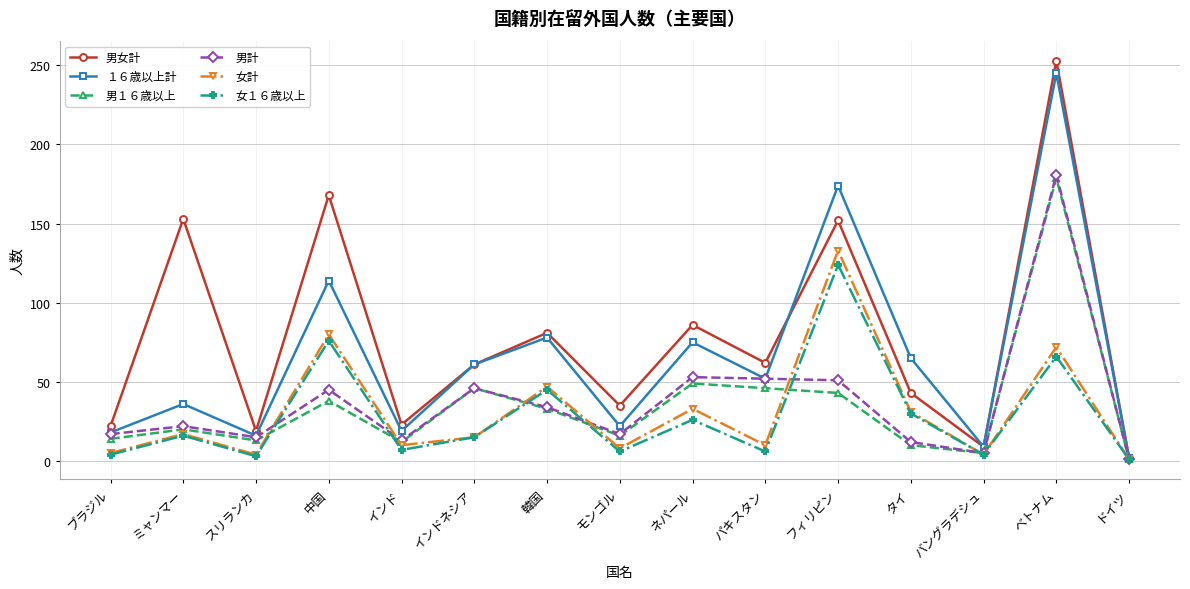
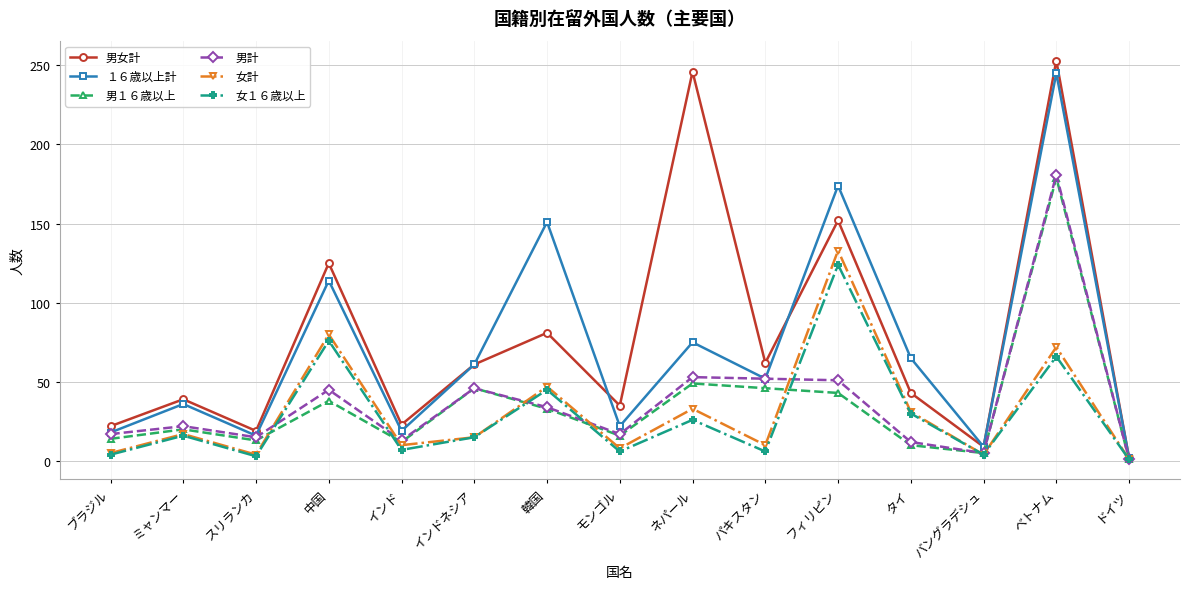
  {
    "男女計": {
      "ブラジル": 22,
-     "ミャンマー": 153,
+     "ミャンマー": 39,
      "スリランカ": 19,
-     "中国": 168,
+     "中国": 125,
      "インド": 23,
      "韓国": 81,
      "モンゴル": 35,
-     "ネパール": 86,
+     "ネパール": 246,
      "パキスタン": 62,
      "フィリピン": 152,
      "タイ": 43,
      "ベトナム": 253
    },
    "１６歳以上計": {
      "ミャンマー": 36,
      "中国": 114,
      "インド": 19,
-     "韓国": 78,
+     "韓国": 151,
      "モンゴル": 22,
      "ネパール": 75,
      "フィリピン": 174,
      "タイ": 65,
      "ベトナム": 245
    },
    "男計": {
      "ミャンマー": 22,
      "中国": 45,
      "ネパール": 53,
      "フィリピン": 51,
      "タイ": 12,
      "ベトナム": 181
    },
    "女計": {
      "中国": 80,
      "インド": 10,
      "韓国": 47,
      "モンゴル": 8,
      "ネパール": 33,
      "パキスタン": 10,
      "フィリピン": 133,
      "ベトナム": 72
    }
  }
